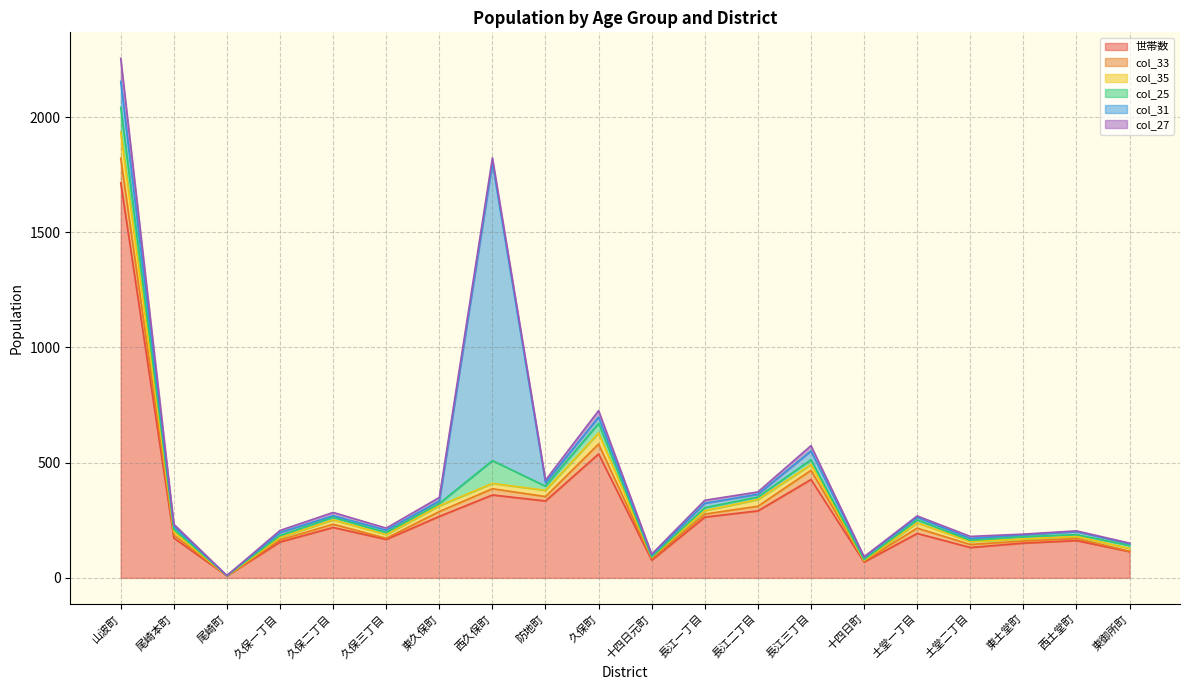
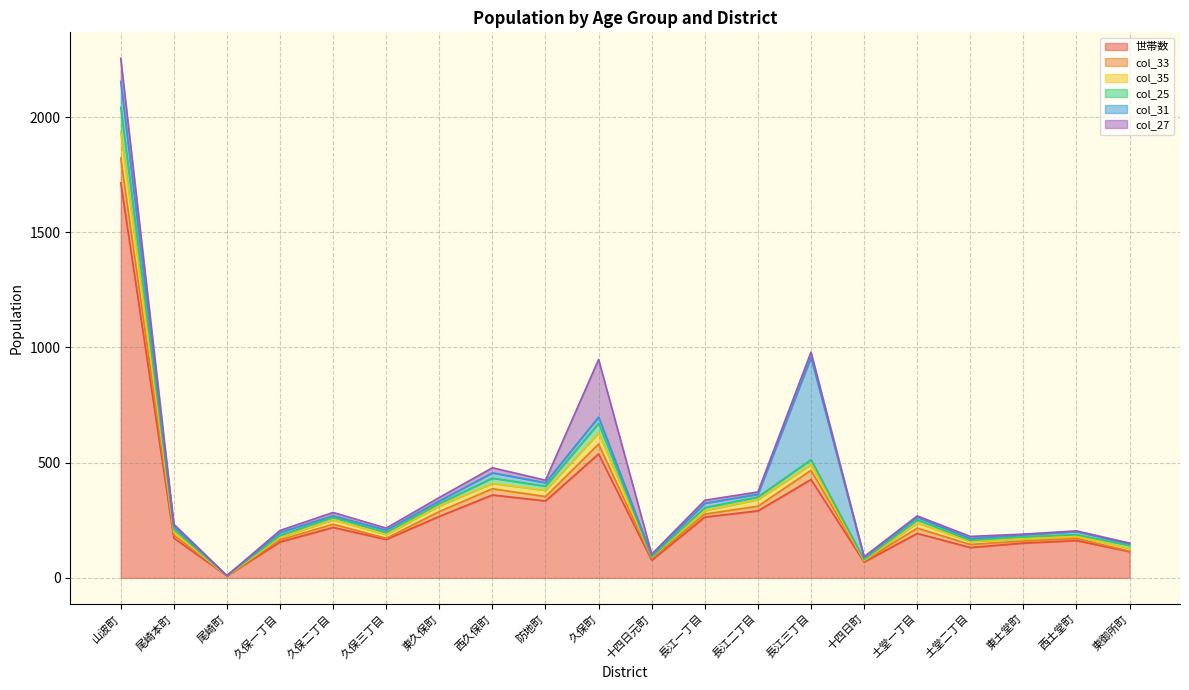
  {
    "col_25": {
      "山波町": 110,
-     "西久保町": 100,
+     "西久保町": 20,
      "防地町": 20,
      "久保町": 40,
      "長江一丁目": 10,
      "長江三丁目": 20
    },
    "col_31": {
      "山波町": 110,
      "東久保町": 10,
-     "西久保町": 1290,
+     "西久保町": 20,
      "久保町": 30,
      "長江一丁目": 20,
-     "長江三丁目": 40
+     "長江三丁目": 440
    },
    "col_27": {
      "山波町": 100,
      "久保二丁目": 10,
      "東久保町": 20,
      "西久保町": 20,
-     "久保町": 30,
+     "久保町": 250,
      "長江一丁目": 10,
      "長江三丁目": 20
    }
  }
